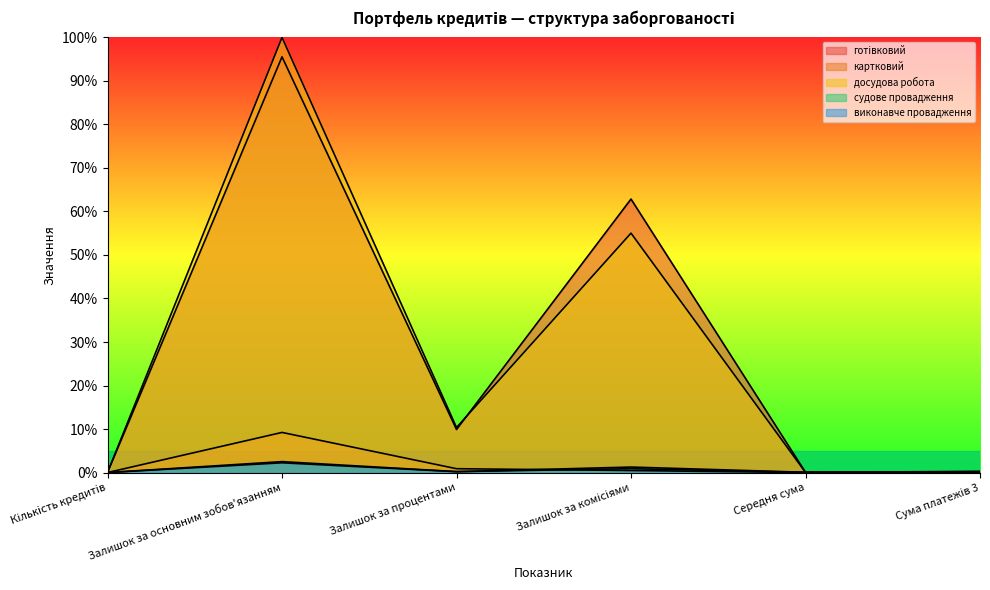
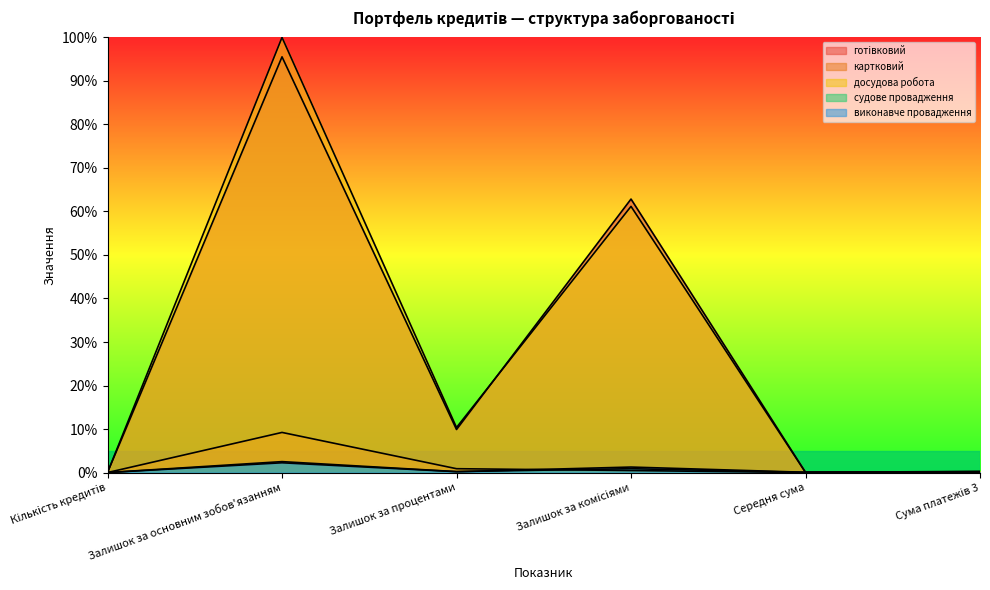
  {
    "досудова робота": {
      "Залишок за основним зобов'язанням": "100%",
-     "Залишок за комісіями": "55%"
+     "Залишок за комісіями": "61%"
    }
  }
